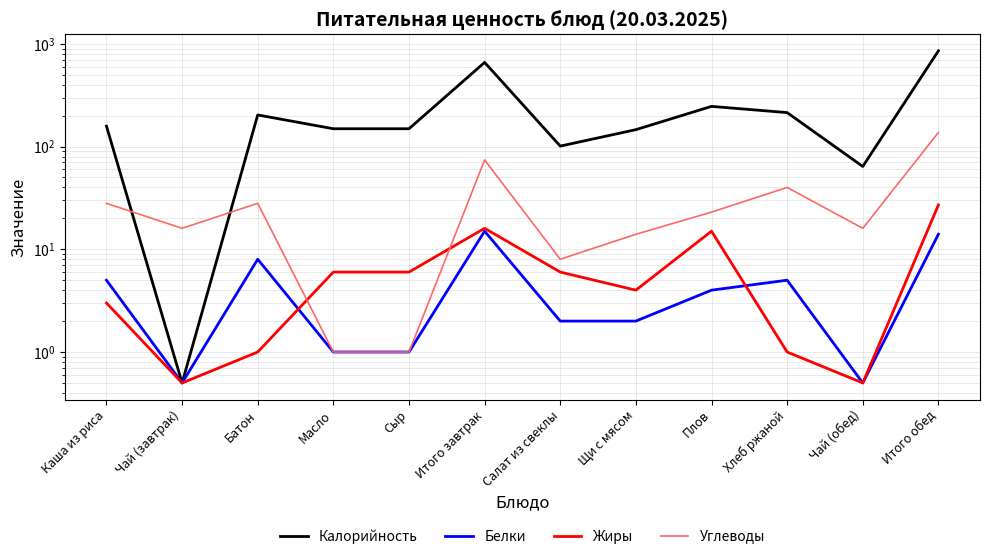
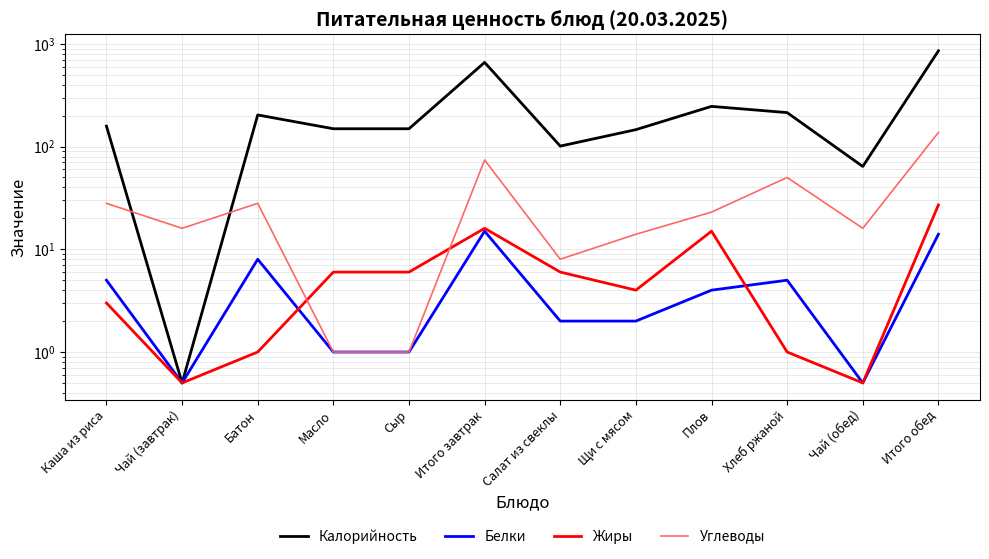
  {
    "Калорийность": {
      "Каша из риса": 160,
      "Батон": 200,
      "Масло": 150,
      "Сыр": 150,
      "Итого завтрак": 700,
      "Салат из свеклы": 100,
      "Щи с мясом": 150,
      "Плов": 250,
      "Хлеб ржаной": 210,
      "Чай (обед)": 60,
      "Итого обед": 900
    },
    "Белки": {
      "Каша из риса": 5,
      "Батон": 8,
      "Итого завтрак": 15,
      "Салат из свеклы": 2,
      "Щи с мясом": 2,
      "Плов": 4,
      "Хлеб ржаной": 5,
      "Итого обед": 14
    },
    "Жиры": {
      "Каша из риса": 3,
      "Батон": 1,
      "Масло": 6,
      "Сыр": 6,
      "Итого завтрак": 16,
      "Салат из свеклы": 6,
      "Щи с мясом": 4,
      "Плов": 15,
      "Хлеб ржаной": 1,
      "Итого обед": 27
    },
    "Углеводы": {
      "Каша из риса": 28,
      "Чай (завтрак)": 16,
      "Батон": 28,
      "Итого завтрак": 70,
      "Салат из свеклы": 8,
      "Щи с мясом": 14,
      "Плов": 23,
-     "Хлеб ржаной": 40,
+     "Хлеб ржаной": 50,
      "Чай (обед)": 16,
      "Итого обед": 140
    }
  }
